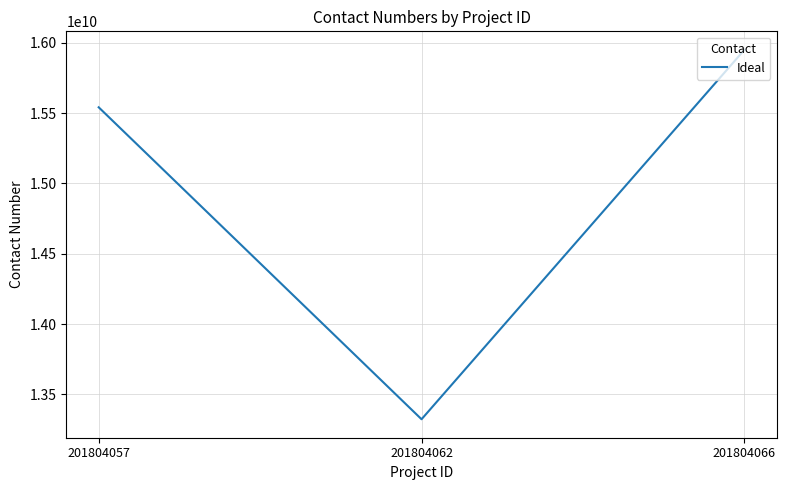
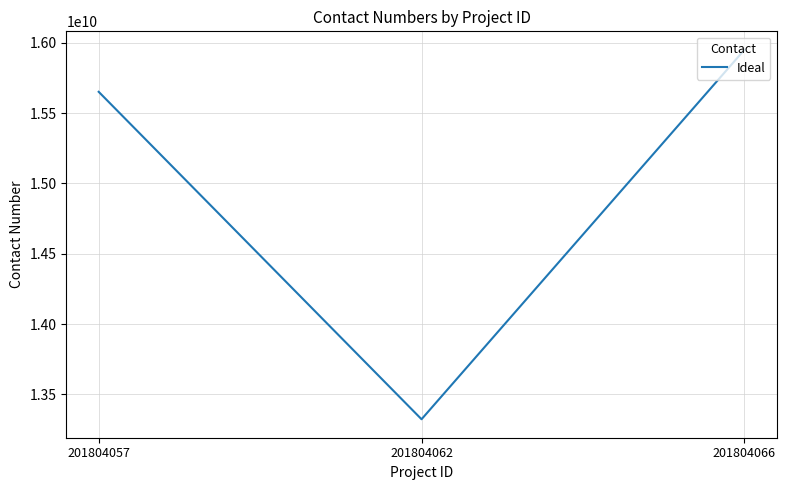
  {
-   "201804057": 15540000000,
+   "201804057": 15650000000,
    "201804062": 13320000000
  }
